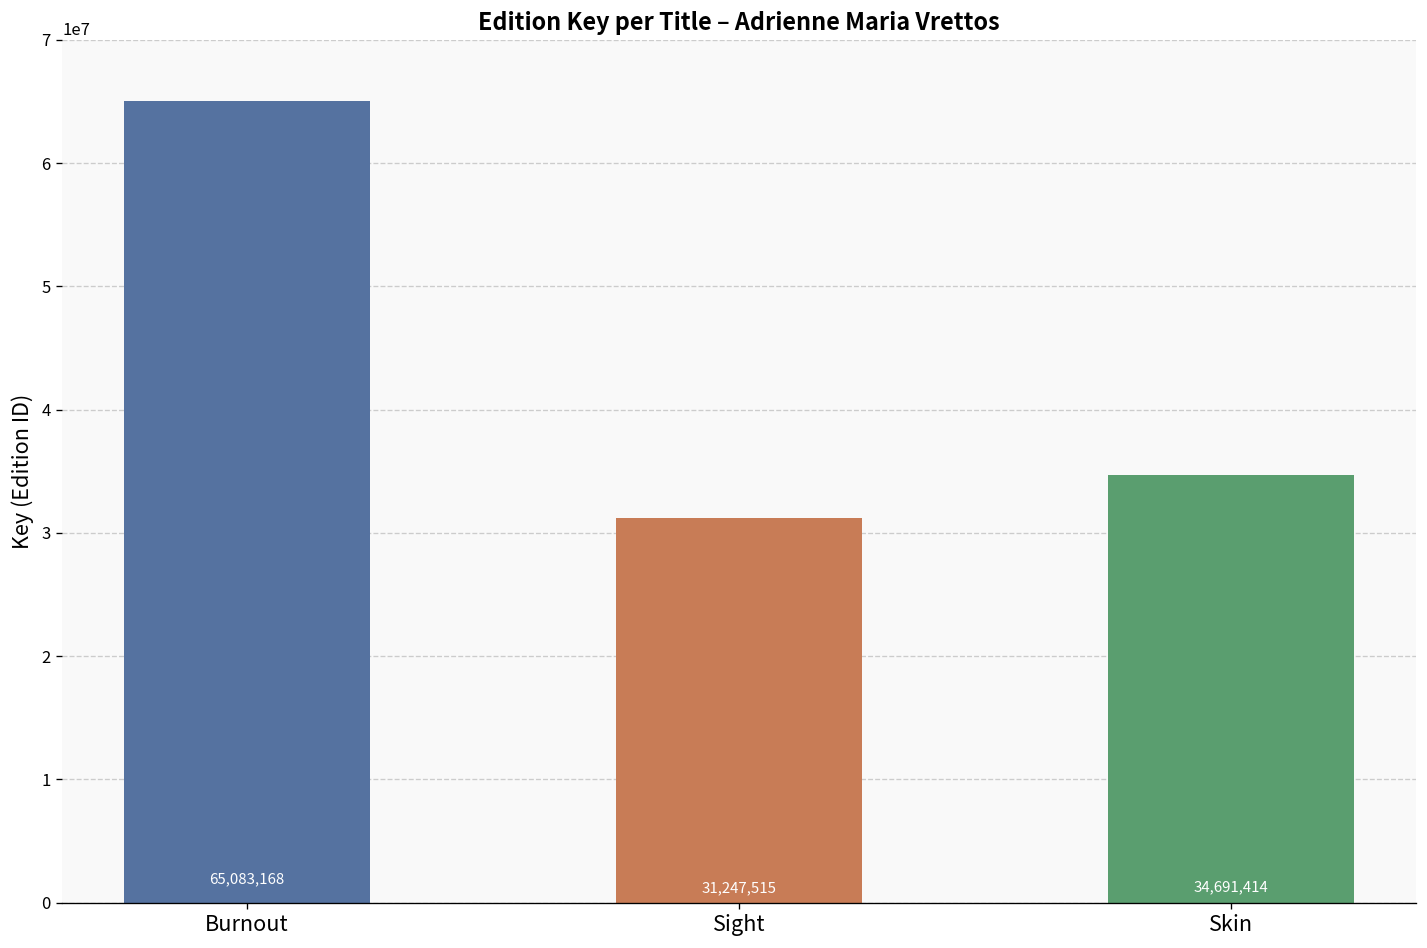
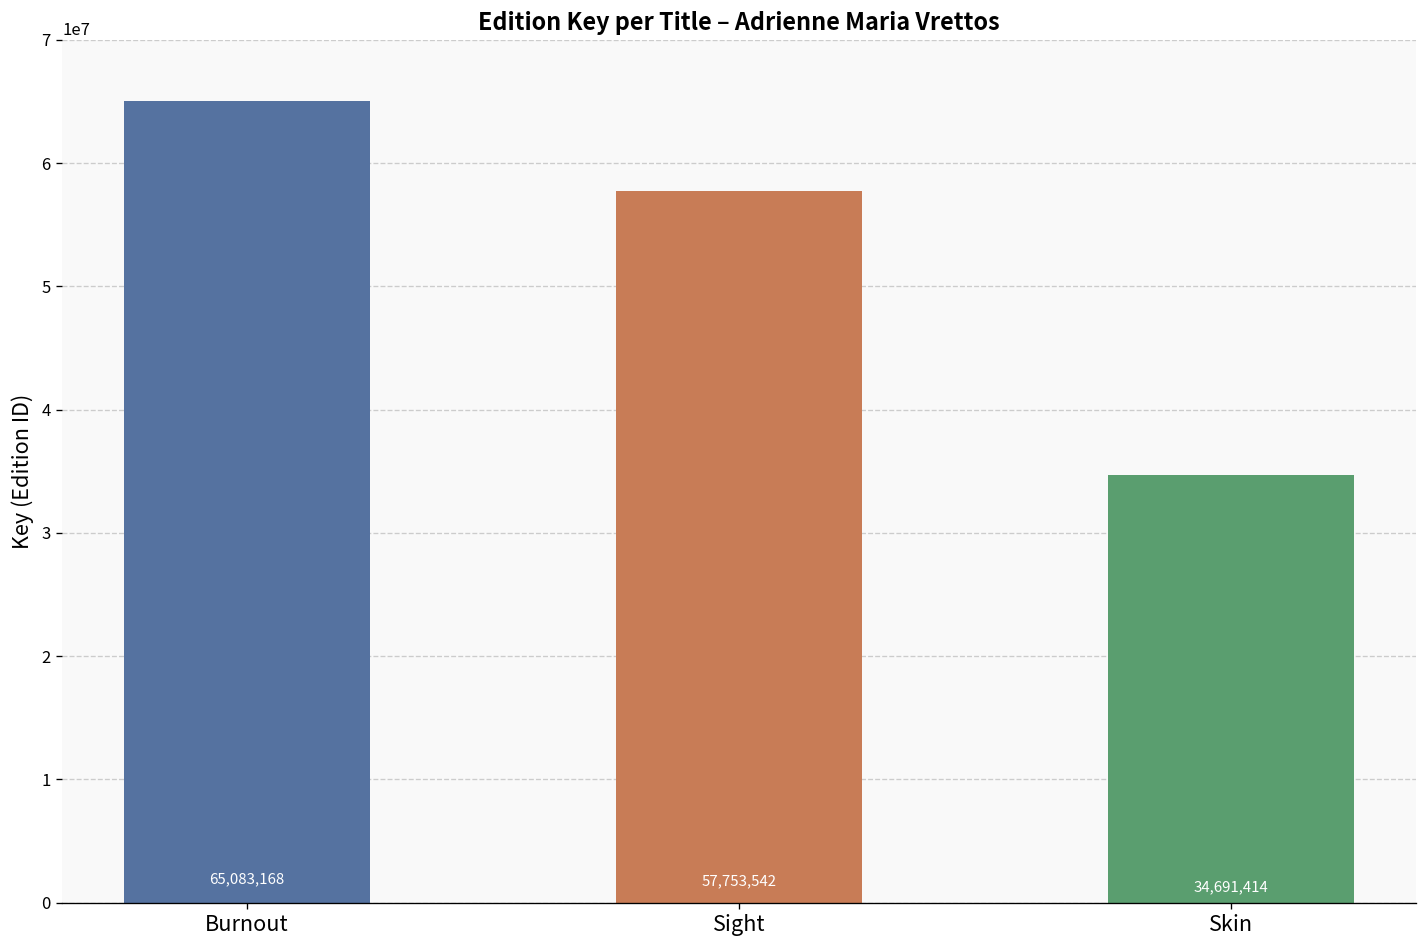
  {
    "Burnout": "65,083,168",
-   "Sight": "31,247,515",
+   "Sight": "57,753,542",
    "Skin": "34,691,414"
  }
